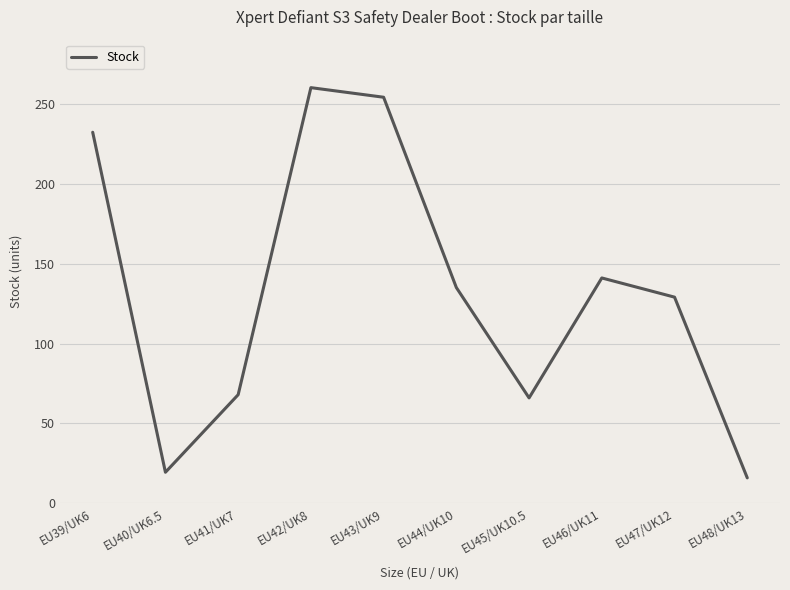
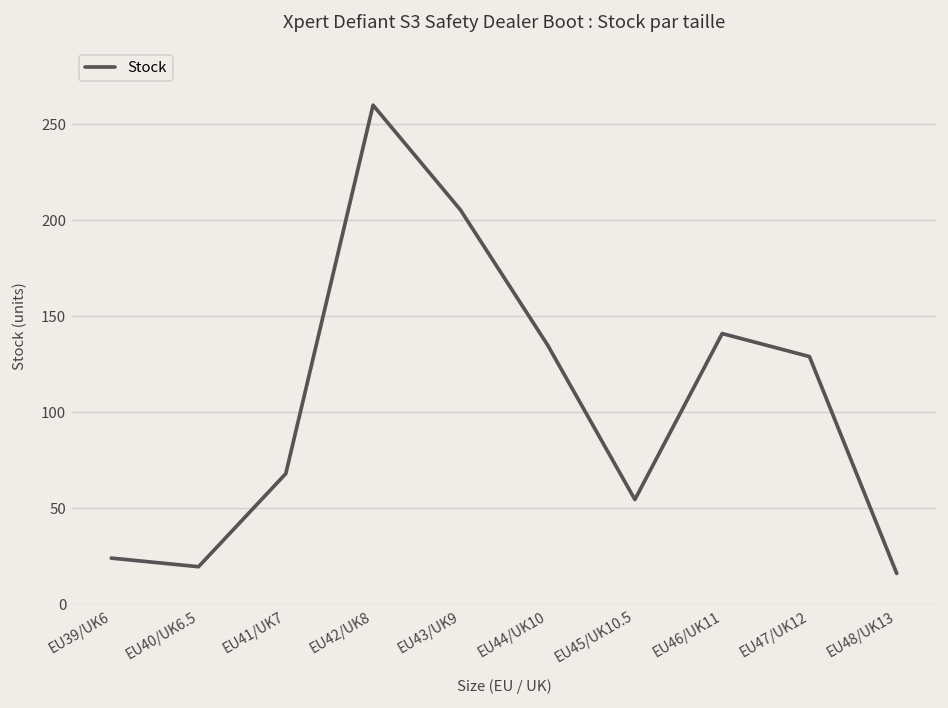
  {
-   "EU39/UK6": 232,
+   "EU39/UK6": 24,
    "EU40/UK6.5": 20,
    "EU41/UK7": 68,
    "EU42/UK8": 260,
-   "EU43/UK9": 254,
+   "EU43/UK9": 206,
    "EU44/UK10": 135,
-   "EU45/UK10.5": 66,
+   "EU45/UK10.5": 55,
    "EU46/UK11": 141,
    "EU47/UK12": 129,
    "EU48/UK13": 16
  }
